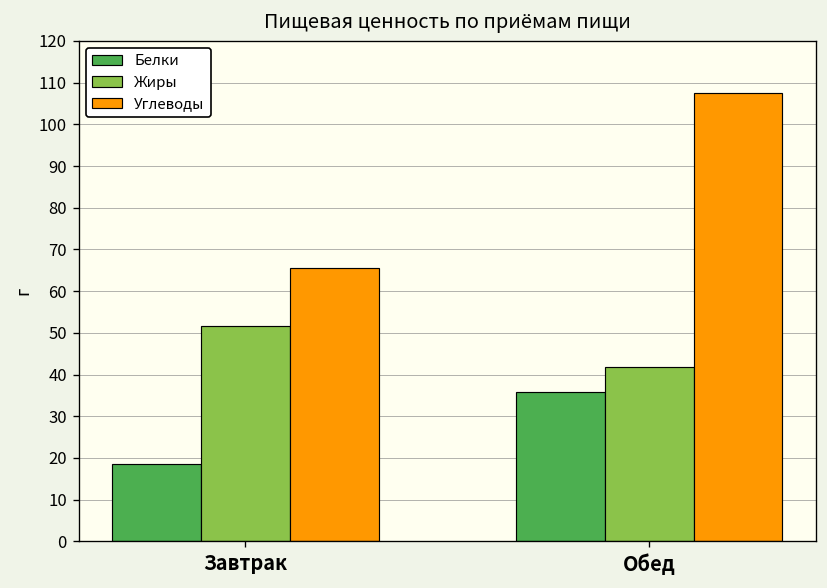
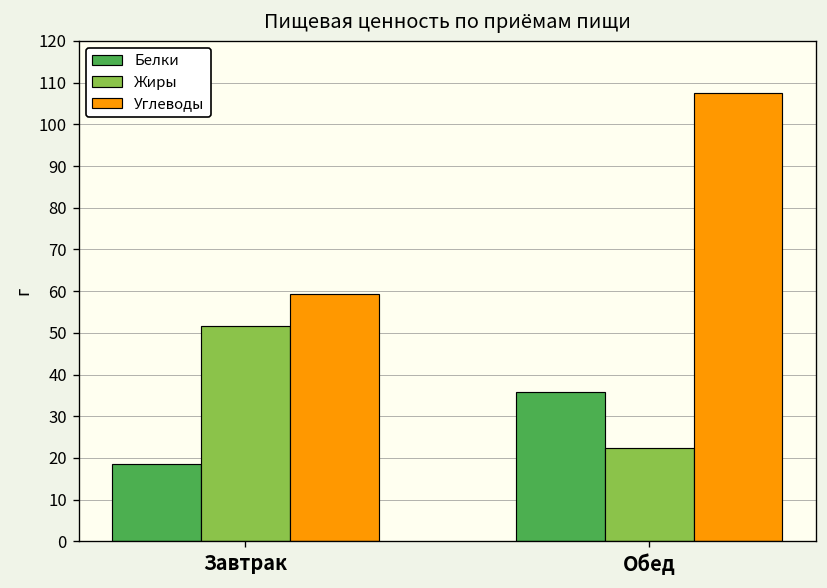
  {
    "Белки": {
      "Завтрак": 19,
      "Обед": 36
    },
    "Жиры": {
      "Завтрак": 52,
-     "Обед": 42
+     "Обед": 22
    },
    "Углеводы": {
-     "Завтрак": 66,
+     "Завтрак": 59,
      "Обед": 108
    }
  }
